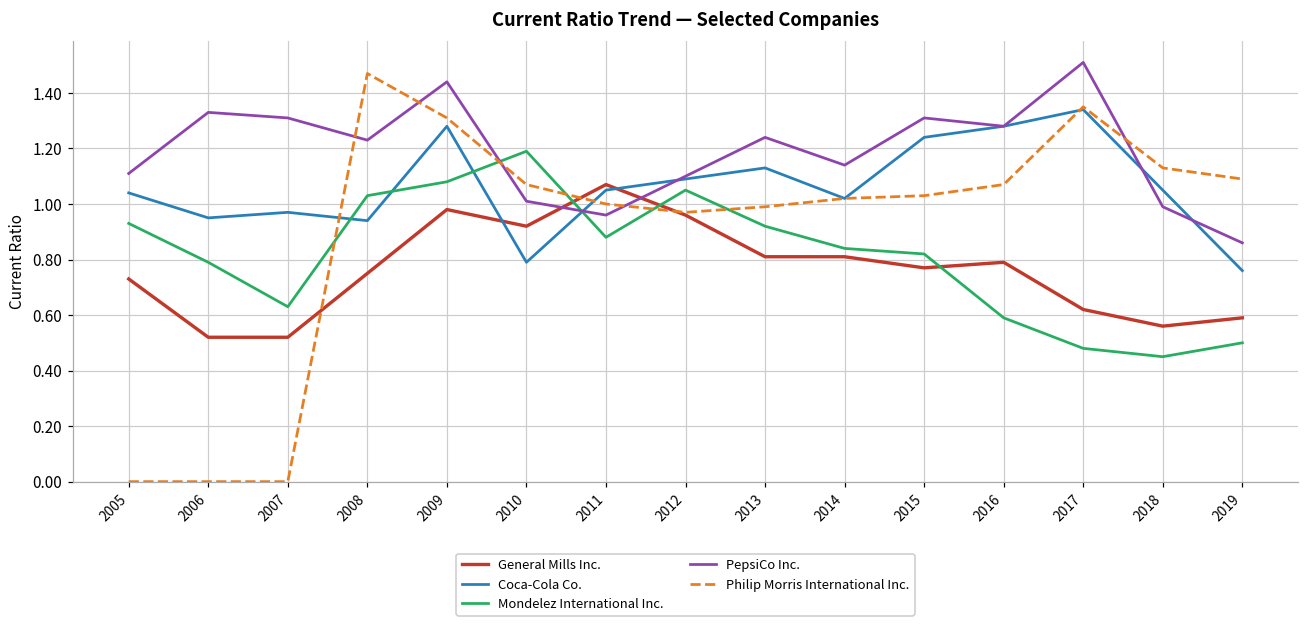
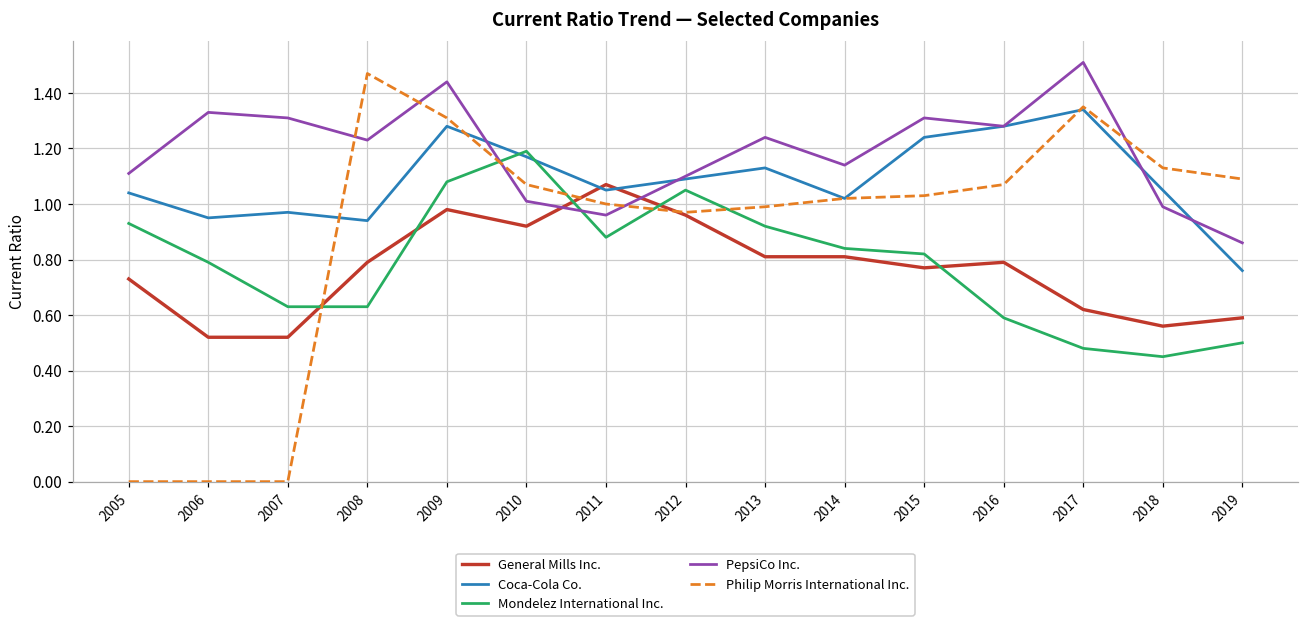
  {
    "General Mills Inc.": {
      "2005": 0.73,
      "2006": 0.52,
      "2007": 0.52,
-     "2008": 0.75,
+     "2008": 0.79,
      "2009": 0.98,
      "2010": 0.92,
      "2011": 1.07,
      "2012": 0.96,
      "2013": 0.81,
      "2014": 0.81,
      "2015": 0.77,
      "2016": 0.79,
      "2017": 0.62,
      "2018": 0.56,
      "2019": 0.59
    },
    "Coca-Cola Co.": {
      "2005": 1.04,
      "2006": 0.95,
      "2007": 0.97,
      "2008": 0.94,
      "2009": 1.28,
-     "2010": 0.79,
+     "2010": 1.17,
      "2011": 1.05,
      "2012": 1.09,
      "2013": 1.13,
      "2015": 1.24,
      "2017": 1.34,
      "2018": 1.05,
      "2019": 0.76
    },
    "Mondelez International Inc.": {
      "2005": 0.93,
      "2006": 0.79,
      "2007": 0.63,
-     "2008": 1.03,
+     "2008": 0.63,
      "2009": 1.08,
      "2010": 1.19,
      "2011": 0.88,
      "2012": 1.05,
      "2013": 0.92,
      "2014": 0.84,
      "2015": 0.82,
      "2016": 0.59,
      "2017": 0.48,
      "2018": 0.45,
      "2019": 0.50
    },
    "PepsiCo Inc.": {
      "2005": 1.11,
      "2006": 1.33,
      "2007": 1.31,
      "2008": 1.23,
      "2009": 1.44,
      "2010": 1.01,
      "2011": 0.96,
      "2012": 1.10,
      "2013": 1.24,
      "2014": 1.14,
      "2015": 1.31,
      "2017": 1.51,
      "2018": 0.99,
      "2019": 0.86
    },
    "Philip Morris International Inc.": {
      "2005": 0.00,
      "2006": 0.00,
      "2007": 0.00,
      "2008": 1.47,
      "2009": 1.31,
      "2010": 1.07,
      "2011": 1.00,
      "2012": 0.97,
      "2013": 0.99,
      "2015": 1.03,
      "2016": 1.07,
      "2017": 1.35,
      "2018": 1.13,
      "2019": 1.09
    }
  }
